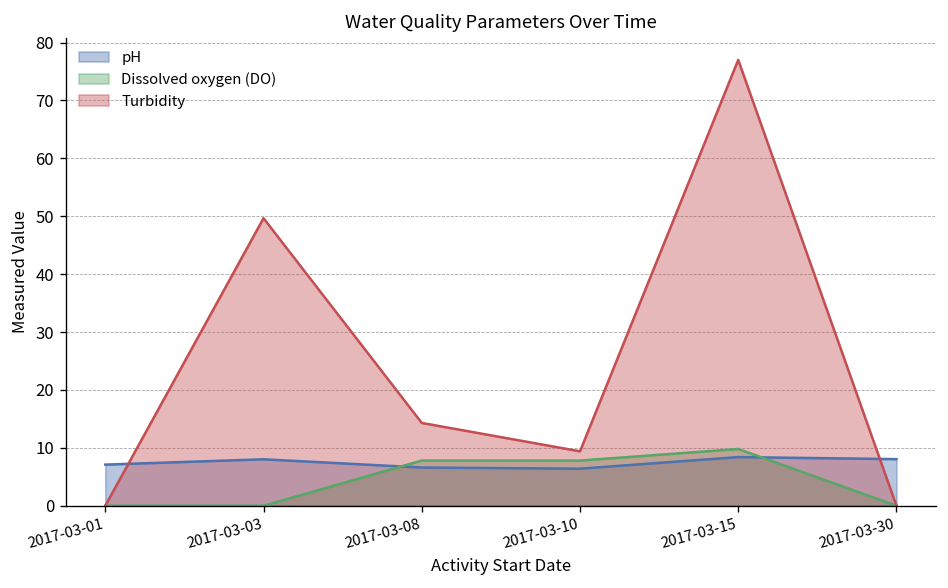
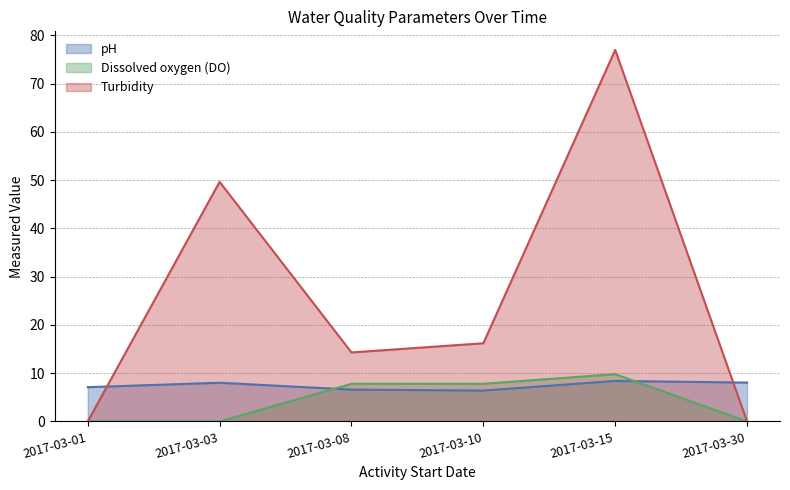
  {
    "Turbidity": {
      "2017-03-03": 50,
      "2017-03-08": 14,
-     "2017-03-10": 9,
+     "2017-03-10": 16,
      "2017-03-15": 77
    }
  }
